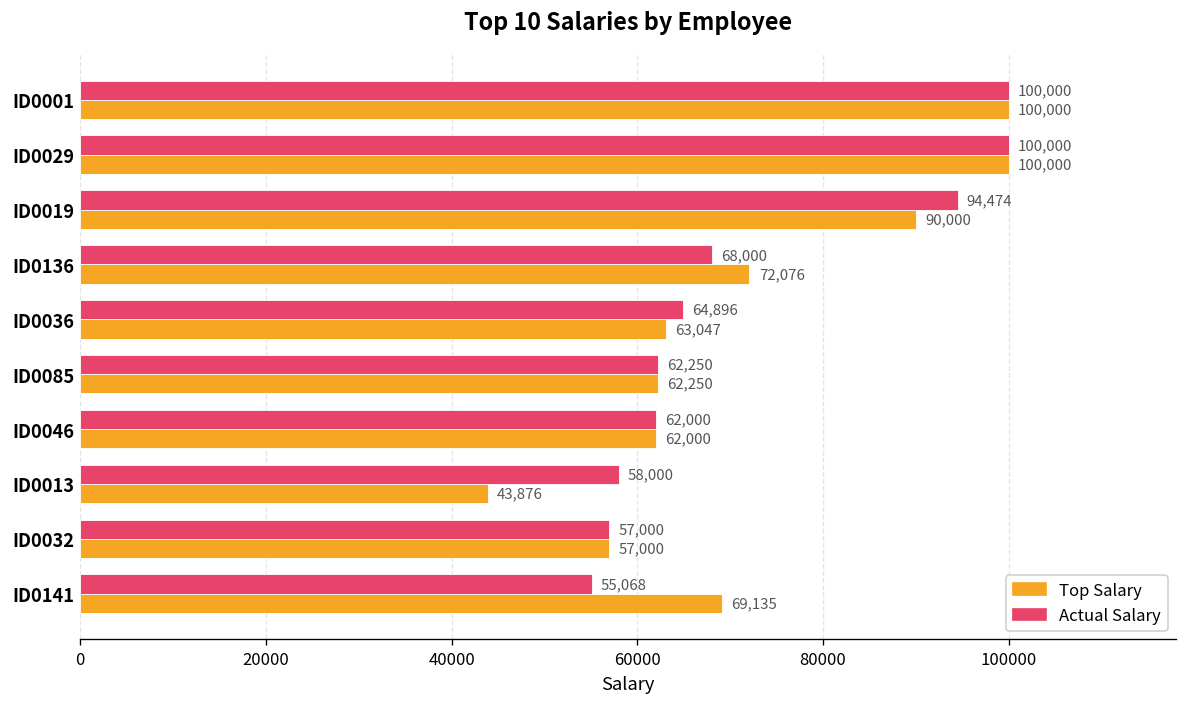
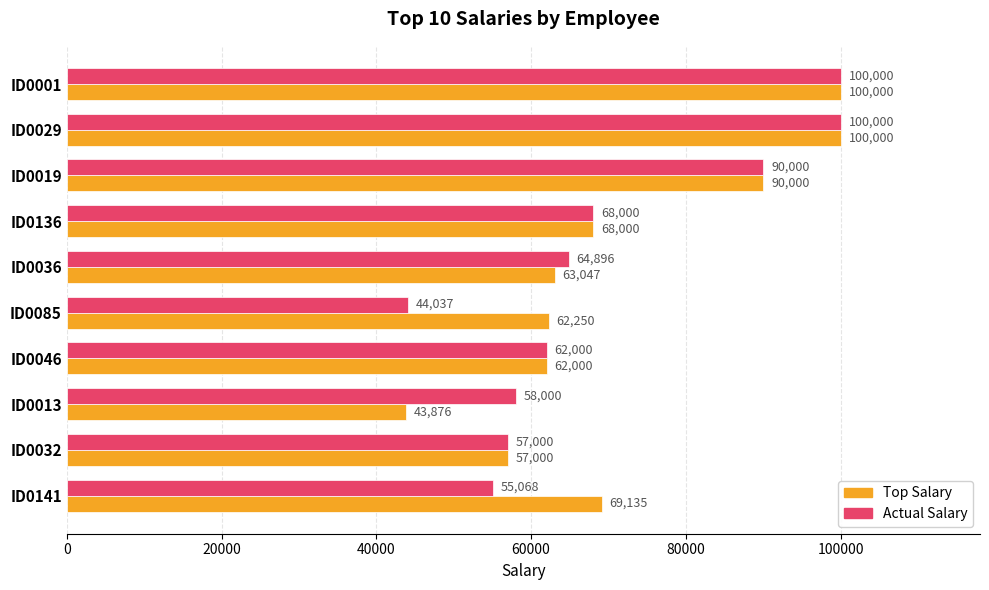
  {
    "Top Salary": {
      "ID0001": "100,000",
      "ID0029": "100,000",
      "ID0019": "90,000",
-     "ID0136": "72,076",
+     "ID0136": "68,000",
      "ID0036": "63,047",
      "ID0085": "62,250",
      "ID0046": "62,000",
      "ID0013": "43,876",
      "ID0032": "57,000",
      "ID0141": "69,135"
    },
    "Actual Salary": {
      "ID0001": "100,000",
      "ID0029": "100,000",
-     "ID0019": "94,474",
+     "ID0019": "90,000",
      "ID0136": "68,000",
      "ID0036": "64,896",
-     "ID0085": "62,250",
+     "ID0085": "44,037",
      "ID0046": "62,000",
      "ID0013": "58,000",
      "ID0032": "57,000",
      "ID0141": "55,068"
    }
  }
